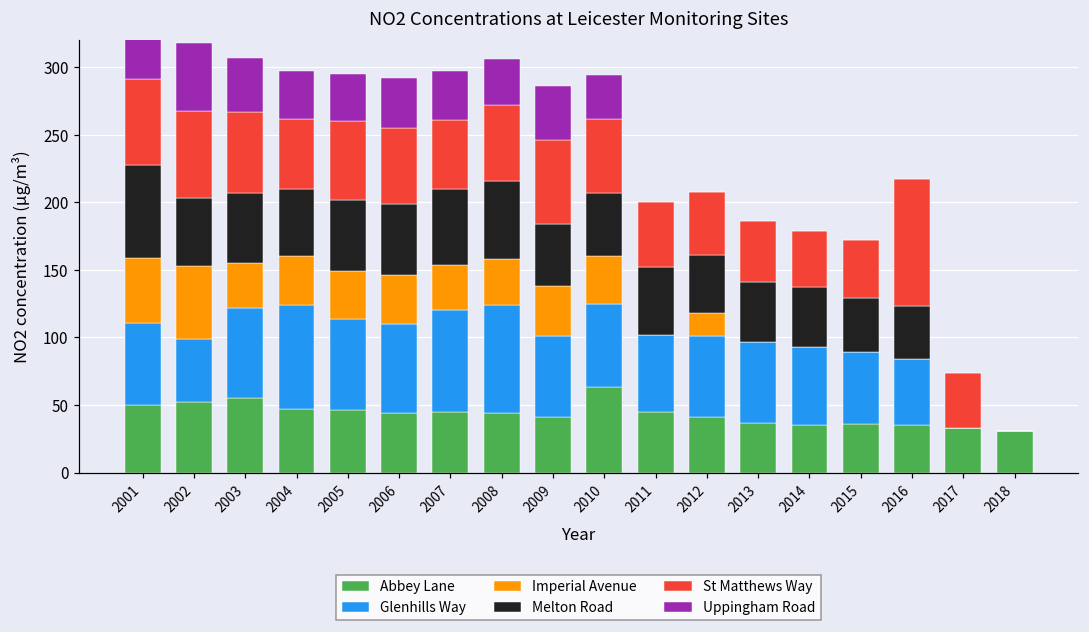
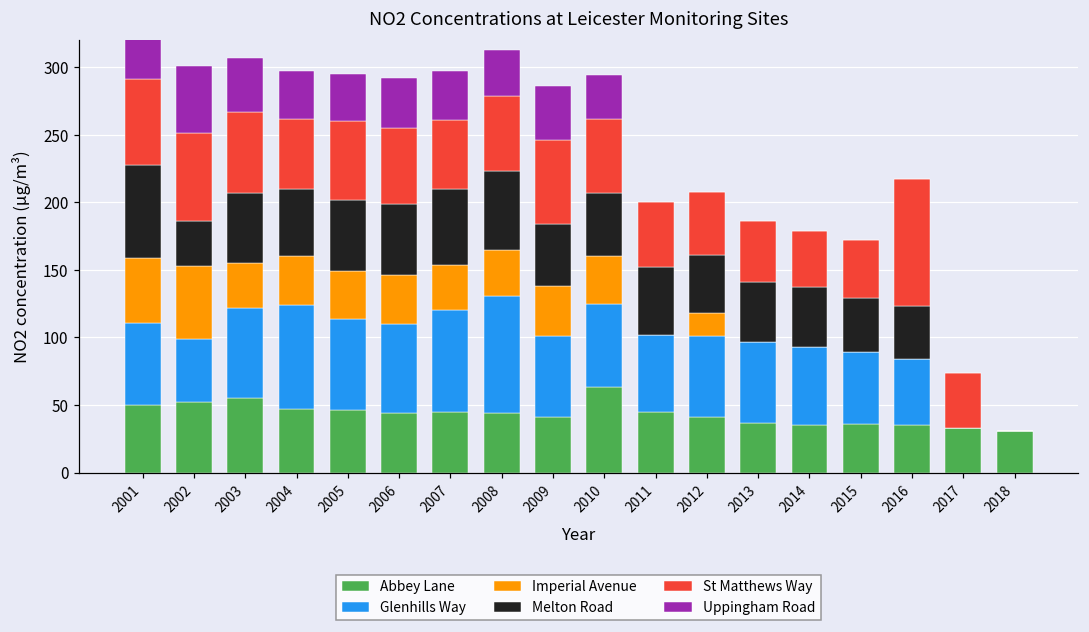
  {
    "Abbey Lane": {
      "2001": 50,
      "2002": 52,
      "2003": 55,
      "2004": 47,
      "2005": 46,
      "2006": 44,
      "2007": 45,
      "2008": 44,
      "2009": 41,
      "2010": 63,
      "2011": 45,
      "2012": 41,
      "2013": 37,
      "2014": 35,
      "2015": 36,
      "2016": 35,
      "2017": 33,
      "2018": 31
    },
    "Glenhills Way": {
      "2001": 61,
      "2002": 47,
      "2003": 67,
      "2004": 77,
      "2005": 68,
      "2006": 66,
      "2007": 75,
-     "2008": 80,
+     "2008": 87,
      "2009": 60,
      "2010": 62,
      "2011": 57,
      "2012": 60,
      "2013": 60,
      "2014": 58,
      "2015": 53,
      "2016": 49,
      "2017": 0,
      "2018": 0
    },
    "Imperial Avenue": {
      "2001": 48,
      "2002": 54,
      "2003": 33,
      "2004": 36,
      "2005": 35,
      "2006": 36,
      "2007": 34,
      "2008": 34,
      "2009": 37,
      "2010": 35,
      "2011": 0,
      "2012": 17,
      "2013": 0,
      "2014": 0,
      "2015": 0,
      "2016": 0,
      "2017": 0,
      "2018": 0
    },
    "Melton Road": {
      "2001": 69,
-     "2002": 50,
+     "2002": 33,
      "2003": 52,
      "2004": 50,
      "2005": 53,
      "2006": 53,
      "2007": 56,
      "2008": 58,
      "2009": 46,
      "2010": 47,
      "2011": 50,
      "2012": 43,
      "2013": 44,
      "2014": 44,
      "2015": 40,
      "2016": 39,
      "2017": 0,
      "2018": 0
    },
    "St Matthews Way": {
      "2001": 63,
      "2002": 65,
      "2003": 60,
      "2004": 52,
      "2005": 58,
      "2006": 56,
      "2007": 51,
      "2008": 56,
      "2009": 62,
      "2010": 55,
      "2011": 48,
      "2012": 47,
      "2013": 45,
      "2014": 42,
      "2015": 43,
      "2016": 94,
      "2017": 41,
      "2018": 0
    },
    "Uppingham Road": {
      "2002": 50,
      "2003": 40,
      "2004": 35,
      "2005": 35,
      "2006": 37,
      "2007": 36,
      "2008": 34,
      "2009": 40,
      "2010": 32,
      "2011": 0,
      "2012": 0,
      "2013": 0,
      "2014": 0,
      "2015": 0,
      "2016": 0,
      "2017": 0,
      "2018": 0
    }
  }
